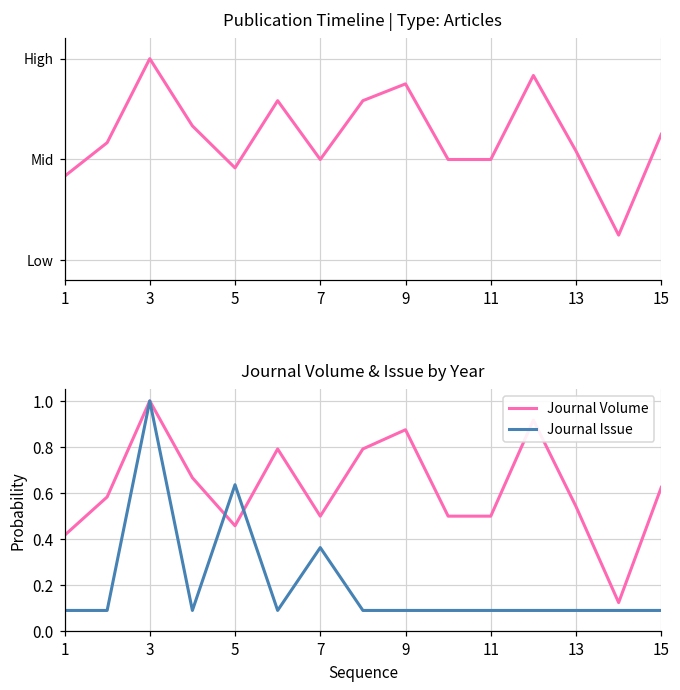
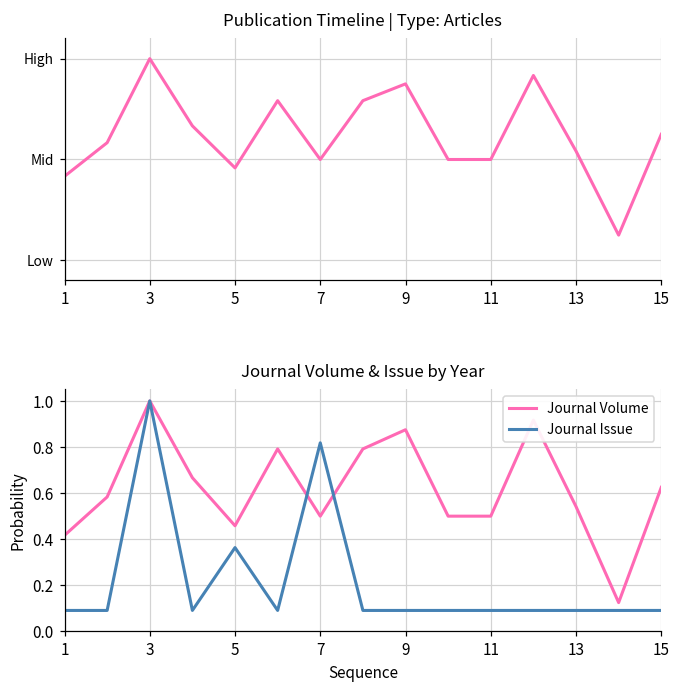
  {
    "Journal Volume & Issue by Year": {
      "Journal Volume": {
        "1": 0.42,
        "5": 0.46,
        "7": 0.50,
        "9": 0.88,
        "11": 0.50,
        "13": 0.54,
        "15": 0.63
      },
      "Journal Issue": {
        "1": 0.09,
-       "5": 0.64,
-       "7": 0.36,
+       "5": 0.36,
+       "7": 0.82,
        "9": 0.09,
        "11": 0.09,
        "13": 0.09,
        "15": 0.09
      }
    }
  }
